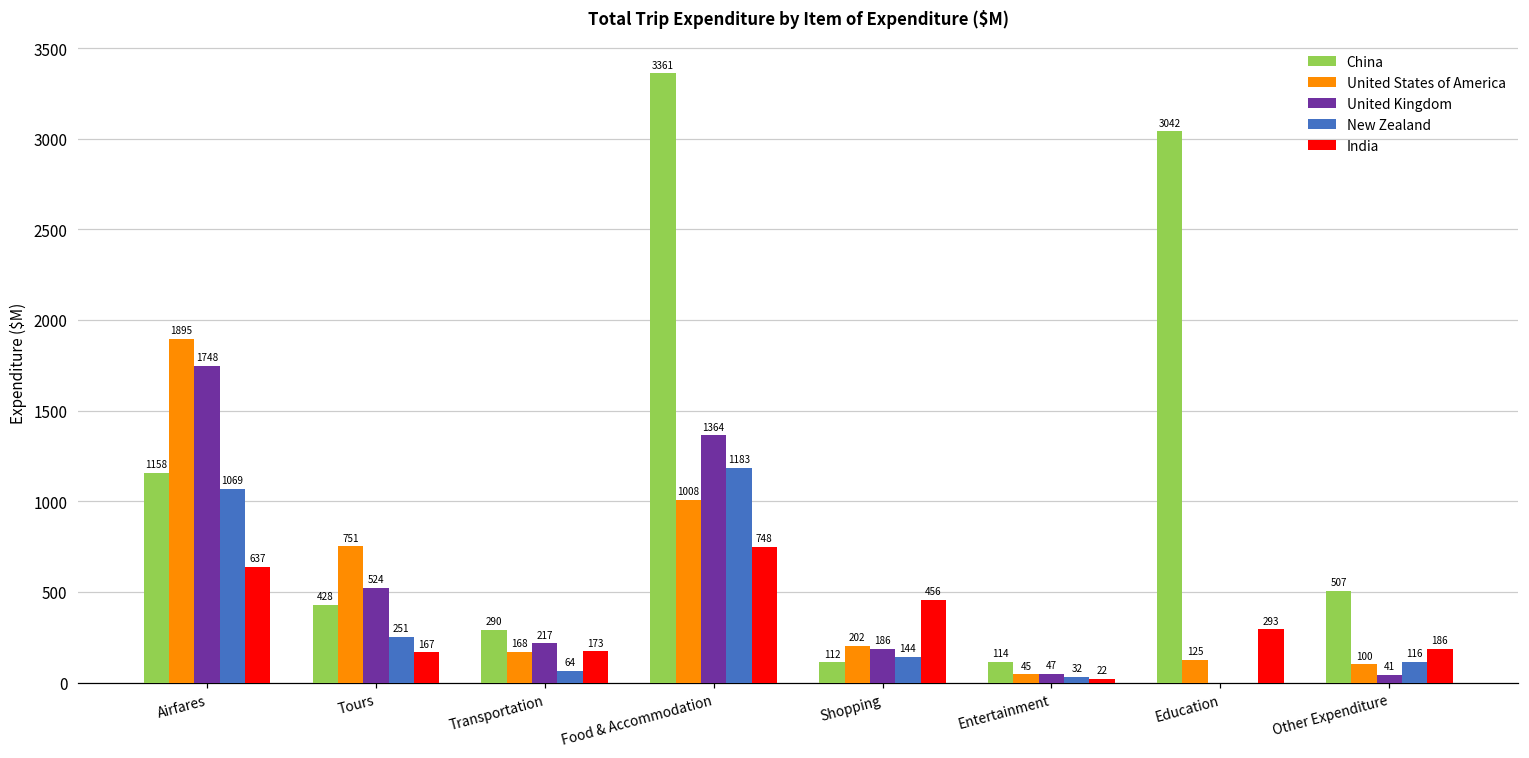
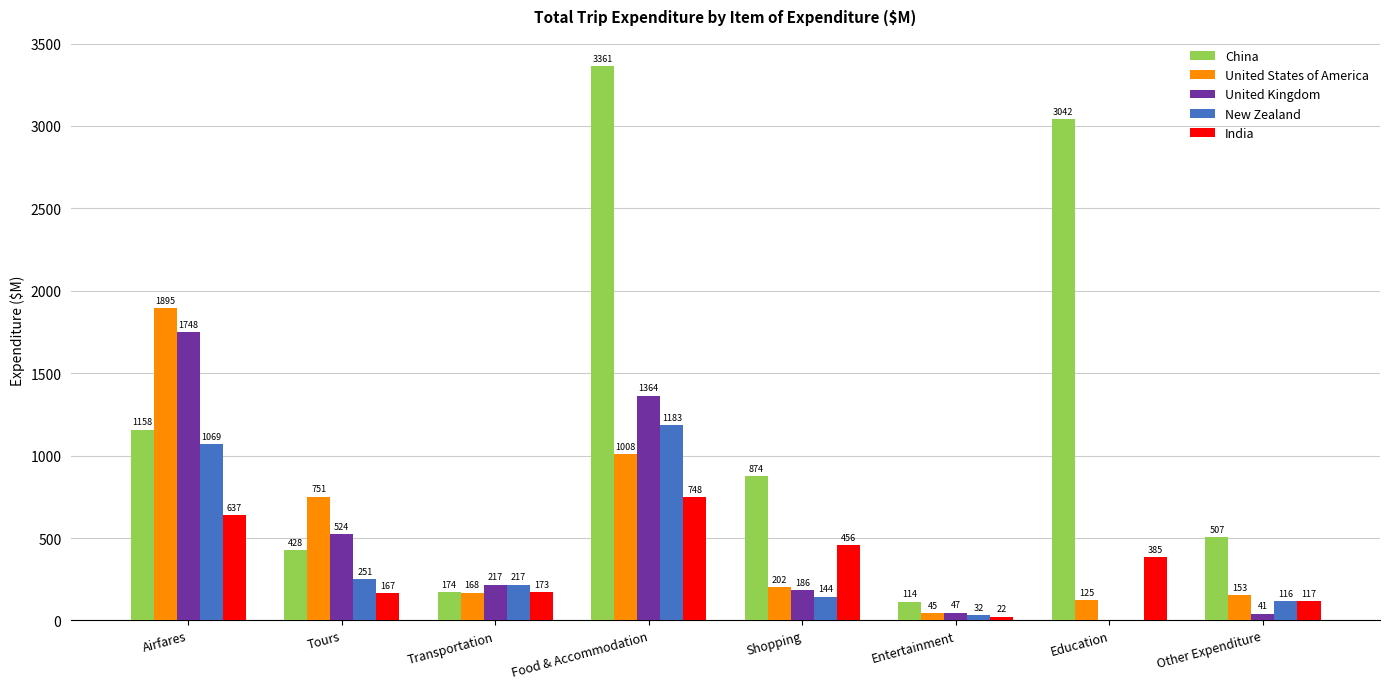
  {
    "China": {
      "Airfares": 1158,
      "Tours": 428,
-     "Transportation": 290,
+     "Transportation": 174,
      "Food & Accommodation": 3361,
-     "Shopping": 112,
+     "Shopping": 874,
      "Entertainment": 114,
      "Education": 3042,
      "Other Expenditure": 507
    },
    "United States of America": {
      "Airfares": 1895,
      "Tours": 751,
      "Transportation": 168,
      "Food & Accommodation": 1008,
      "Shopping": 202,
      "Entertainment": 45,
      "Education": 125,
-     "Other Expenditure": 100
+     "Other Expenditure": 153
    },
    "United Kingdom": {
      "Airfares": 1748,
      "Tours": 524,
      "Transportation": 217,
      "Food & Accommodation": 1364,
      "Shopping": 186,
      "Entertainment": 47,
      "Other Expenditure": 41
    },
    "New Zealand": {
      "Airfares": 1069,
      "Tours": 251,
-     "Transportation": 64,
+     "Transportation": 217,
      "Food & Accommodation": 1183,
      "Shopping": 144,
      "Entertainment": 32,
      "Other Expenditure": 116
    },
    "India": {
      "Airfares": 637,
      "Tours": 167,
      "Transportation": 173,
      "Food & Accommodation": 748,
      "Shopping": 456,
      "Entertainment": 22,
-     "Education": 293,
-     "Other Expenditure": 186
+     "Education": 385,
+     "Other Expenditure": 117
    }
  }
